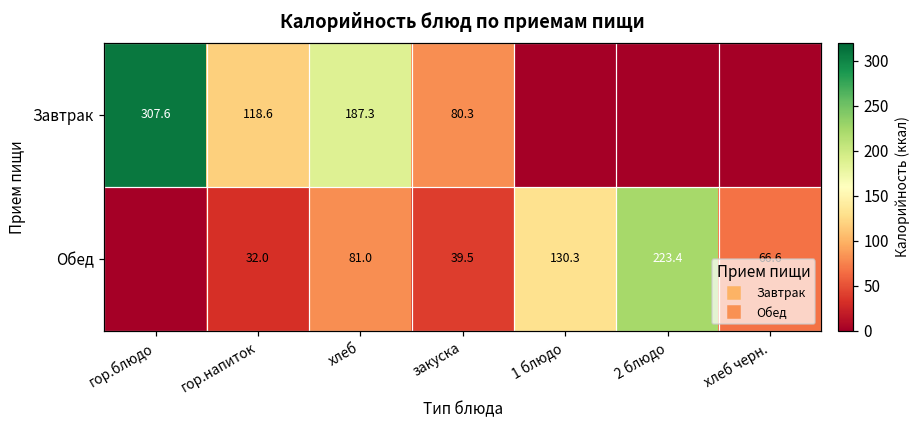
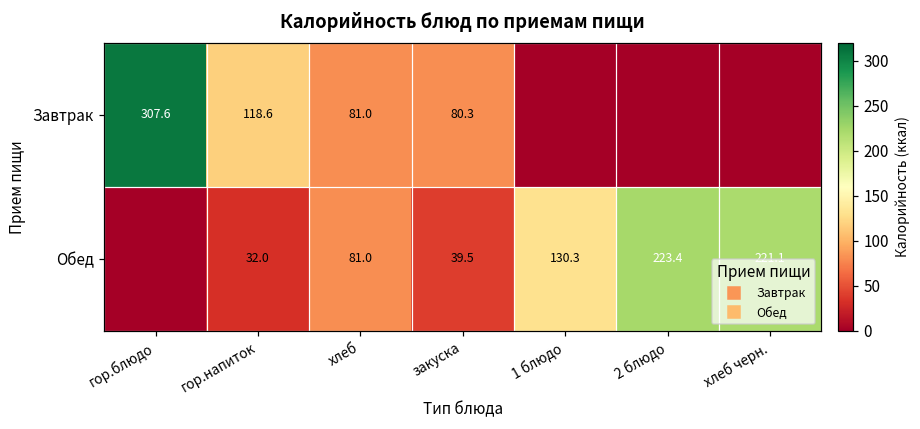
  {
    "Завтрак": {
      "гор.блюдо": 307.6,
      "гор.напиток": 118.6,
-     "хлеб": 187.3,
+     "хлеб": 81.0,
      "закуска": 80.3
    },
    "Обед": {
      "гор.напиток": 32.0,
      "хлеб": 81.0,
      "закуска": 39.5,
      "1 блюдо": 130.3,
      "2 блюдо": 223.4,
-     "хлеб черн.": 66.6
+     "хлеб черн.": 221.1
    }
  }
